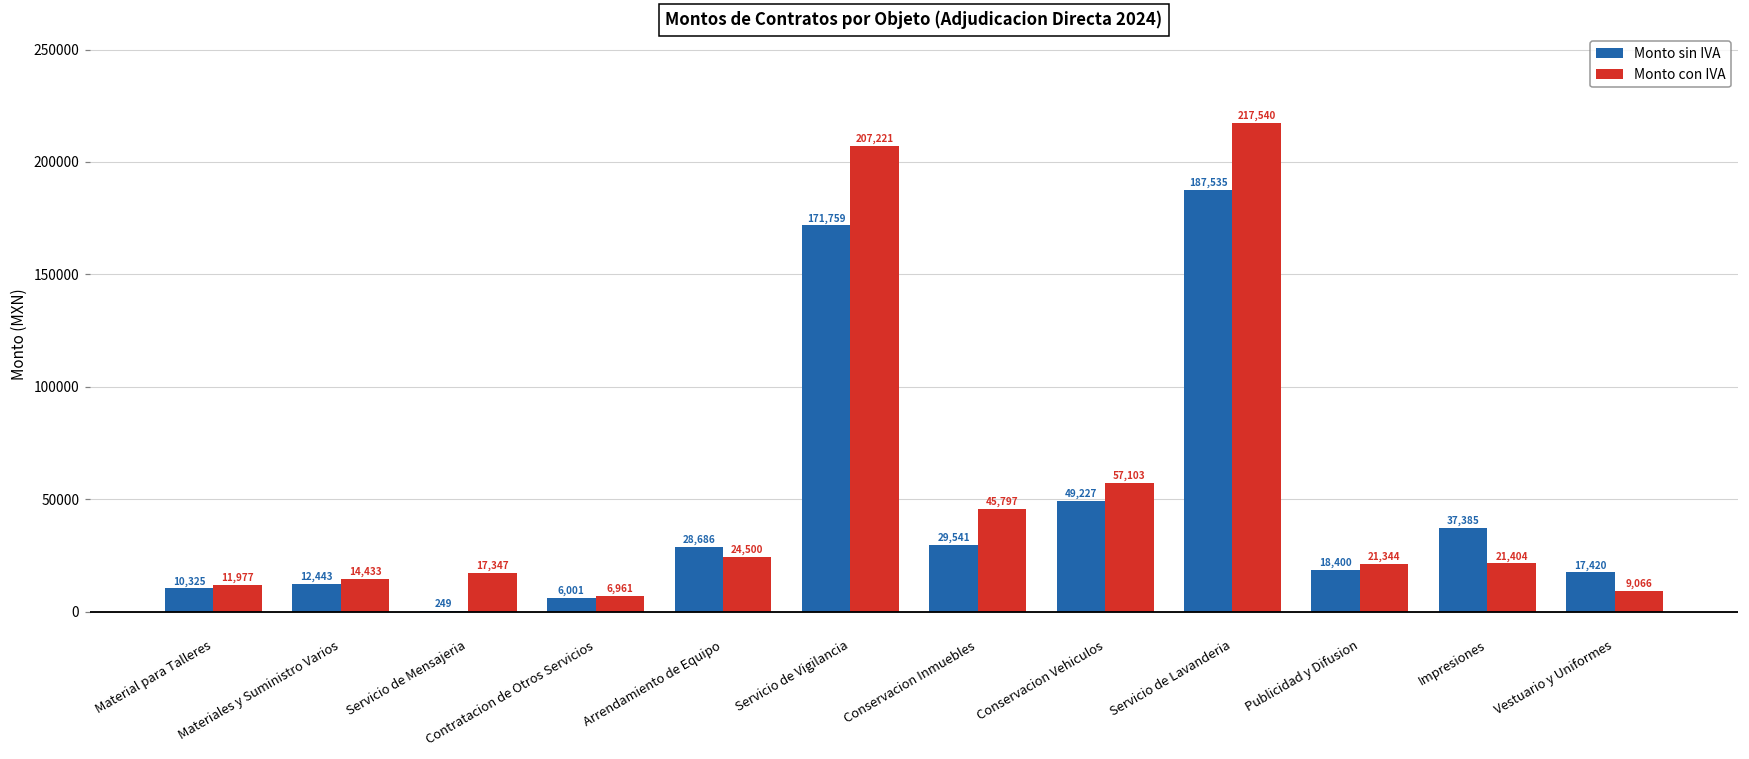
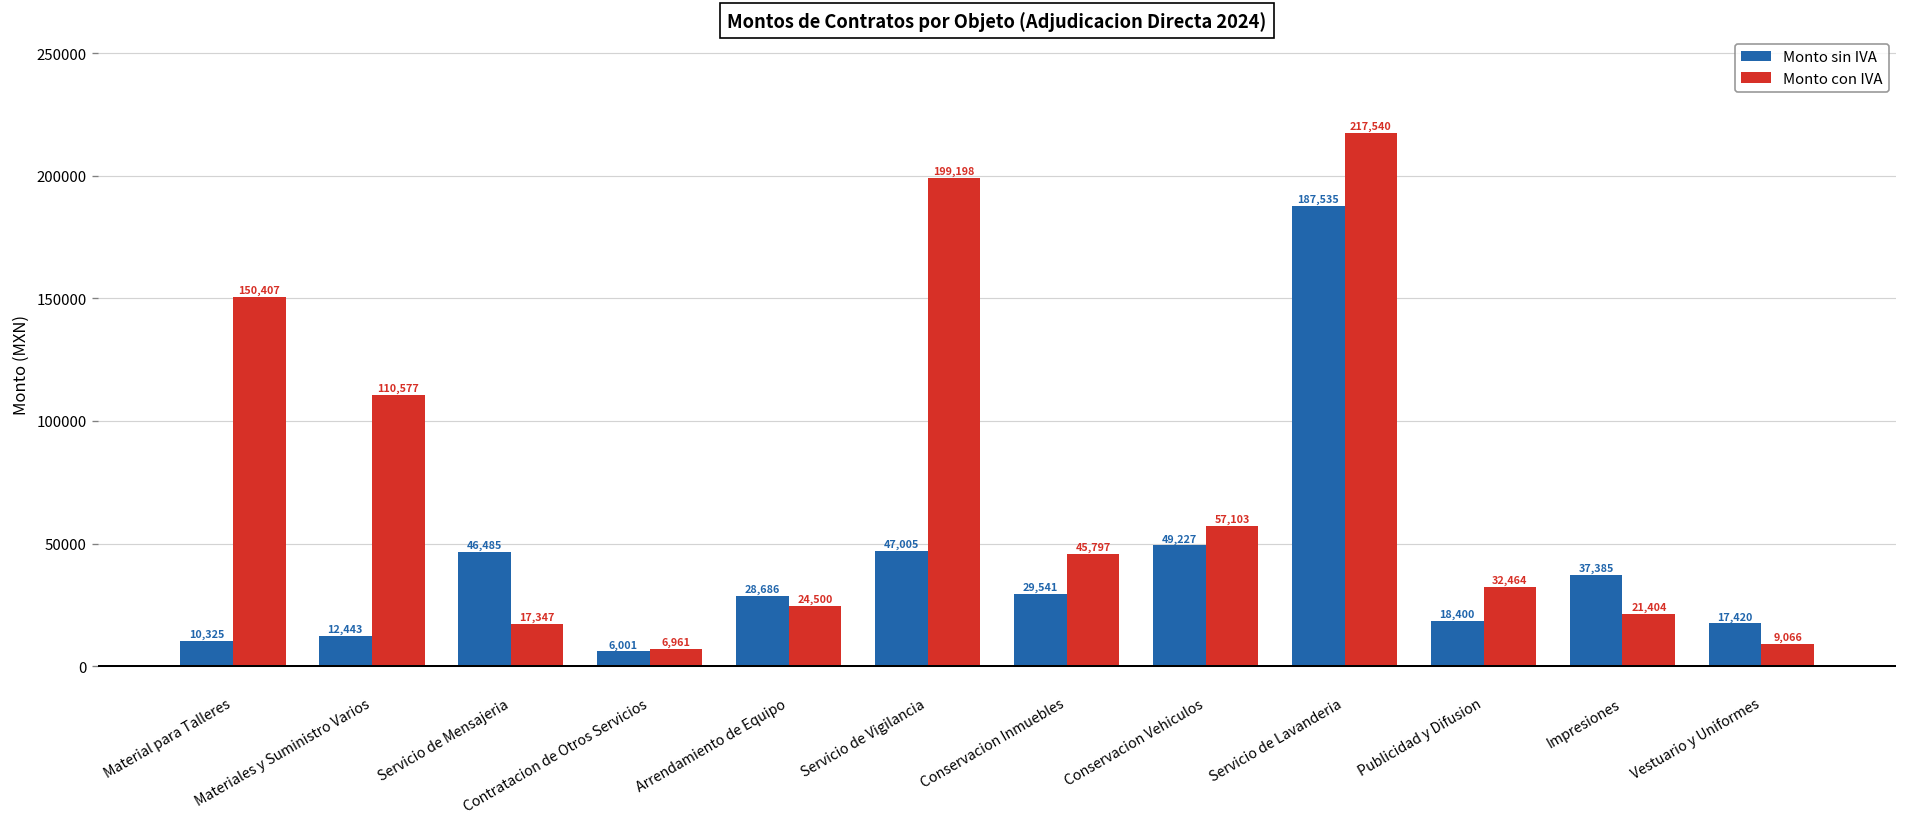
  {
    "Monto sin IVA": {
      "Material para Talleres": "10,325",
      "Materiales y Suministro Varios": "12,443",
-     "Servicio de Mensajeria": "249",
+     "Servicio de Mensajeria": "46,485",
      "Contratacion de Otros Servicios": "6,001",
      "Arrendamiento de Equipo": "28,686",
-     "Servicio de Vigilancia": "171,759",
+     "Servicio de Vigilancia": "47,005",
      "Conservacion Inmuebles": "29,541",
      "Conservacion Vehiculos": "49,227",
      "Servicio de Lavanderia": "187,535",
      "Publicidad y Difusion": "18,400",
      "Impresiones": "37,385",
      "Vestuario y Uniformes": "17,420"
    },
    "Monto con IVA": {
-     "Material para Talleres": "11,977",
-     "Materiales y Suministro Varios": "14,433",
+     "Material para Talleres": "150,407",
+     "Materiales y Suministro Varios": "110,577",
      "Servicio de Mensajeria": "17,347",
      "Contratacion de Otros Servicios": "6,961",
      "Arrendamiento de Equipo": "24,500",
-     "Servicio de Vigilancia": "207,221",
+     "Servicio de Vigilancia": "199,198",
      "Conservacion Inmuebles": "45,797",
      "Conservacion Vehiculos": "57,103",
      "Servicio de Lavanderia": "217,540",
-     "Publicidad y Difusion": "21,344",
+     "Publicidad y Difusion": "32,464",
      "Impresiones": "21,404",
      "Vestuario y Uniformes": "9,066"
    }
  }
